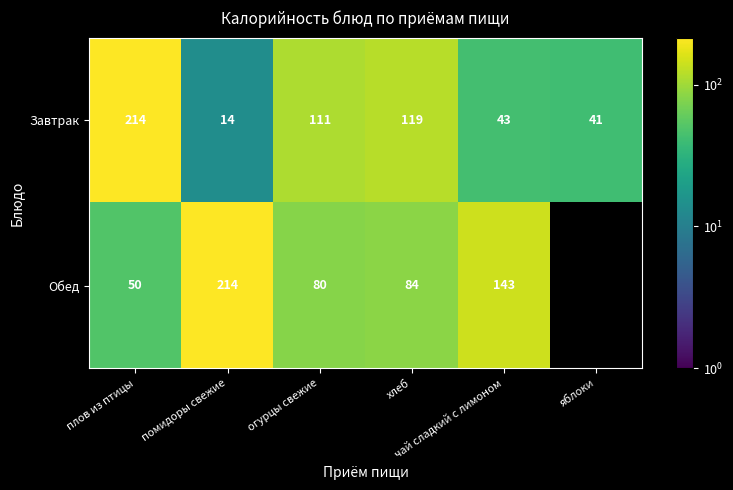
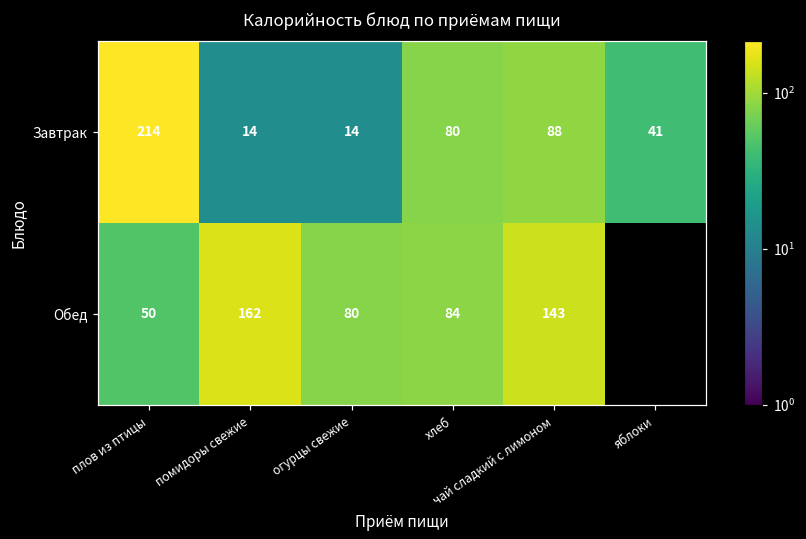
  {
    "Завтрак": {
      "плов из птицы": 214,
      "помидоры свежие": 14,
-     "огурцы свежие": 111,
-     "хлеб": 119,
-     "чай сладкий с лимоном": 43,
+     "огурцы свежие": 14,
+     "хлеб": 80,
+     "чай сладкий с лимоном": 88,
      "яблоки": 41
    },
    "Обед": {
      "плов из птицы": 50,
-     "помидоры свежие": 214,
+     "помидоры свежие": 162,
      "огурцы свежие": 80,
      "хлеб": 84,
      "чай сладкий с лимоном": 143
    }
  }
